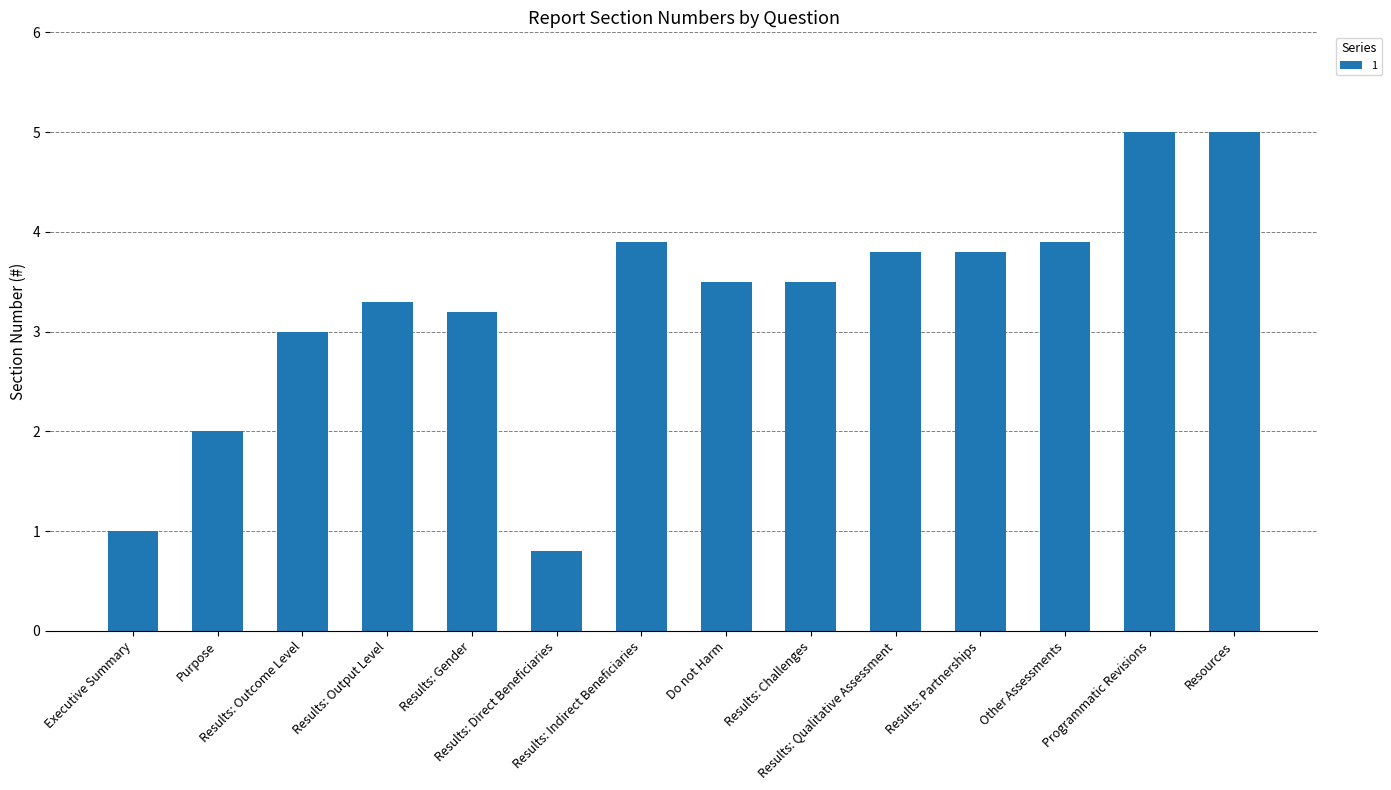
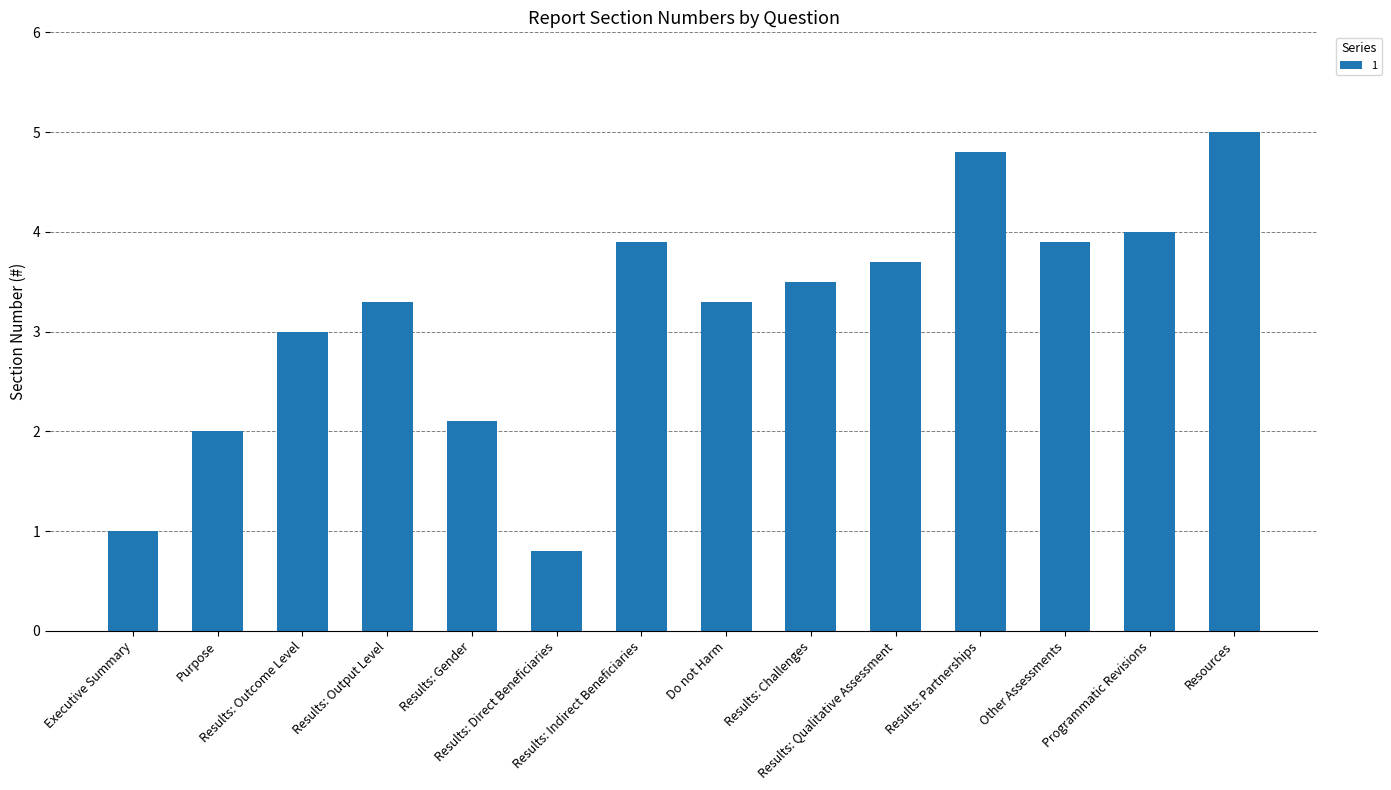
  {
    "Executive Summary": 1.0,
    "Purpose": 2.0,
    "Results: Outcome Level": 3.0,
    "Results: Output Level": 3.3,
-   "Results: Gender": 3.2,
+   "Results: Gender": 2.1,
    "Results: Direct Beneficiaries": 0.8,
    "Results: Indirect Beneficiaries": 3.9,
-   "Do not Harm": 3.5,
+   "Do not Harm": 3.3,
    "Results: Challenges": 3.5,
-   "Results: Qualitative Assessment": 3.8,
-   "Results: Partnerships": 3.8,
+   "Results: Qualitative Assessment": 3.7,
+   "Results: Partnerships": 4.8,
    "Other Assessments": 3.9,
-   "Programmatic Revisions": 5,
+   "Programmatic Revisions": 4,
    "Resources": 5.0
  }
